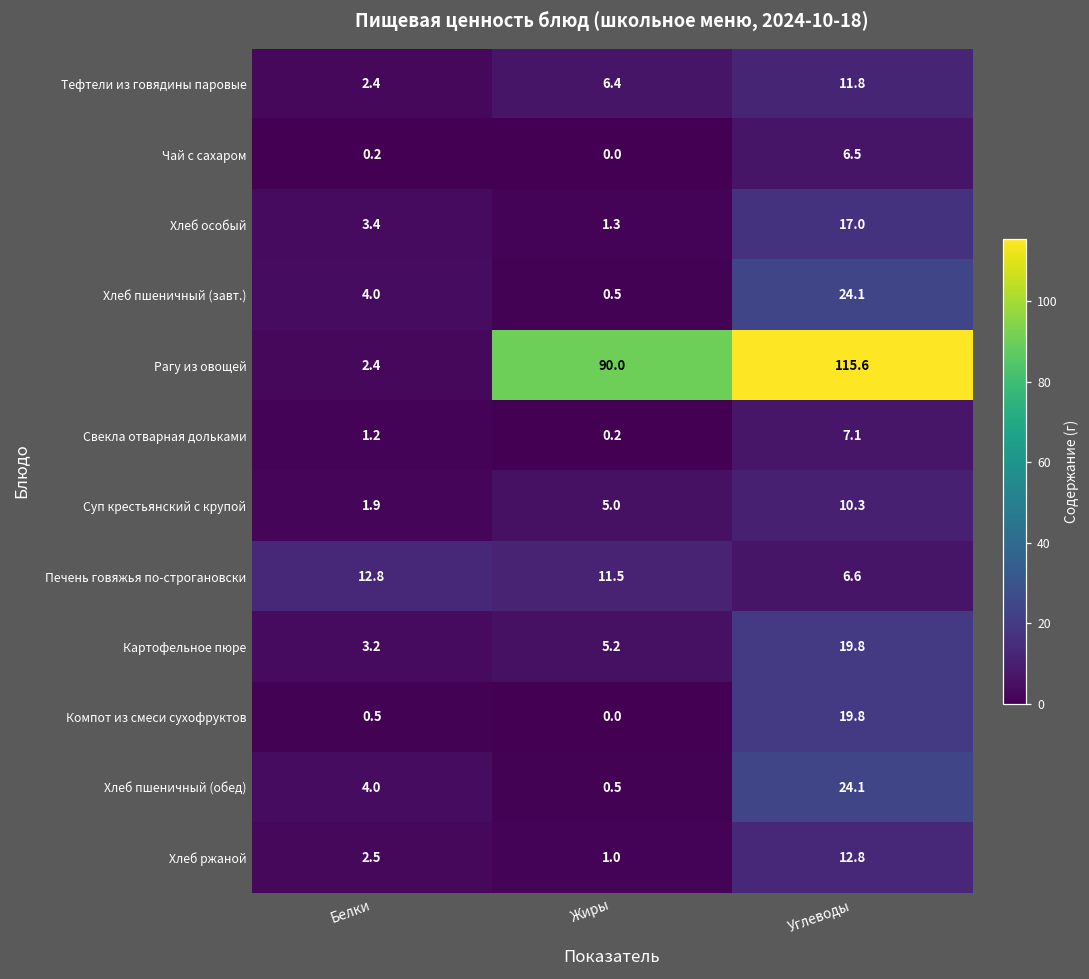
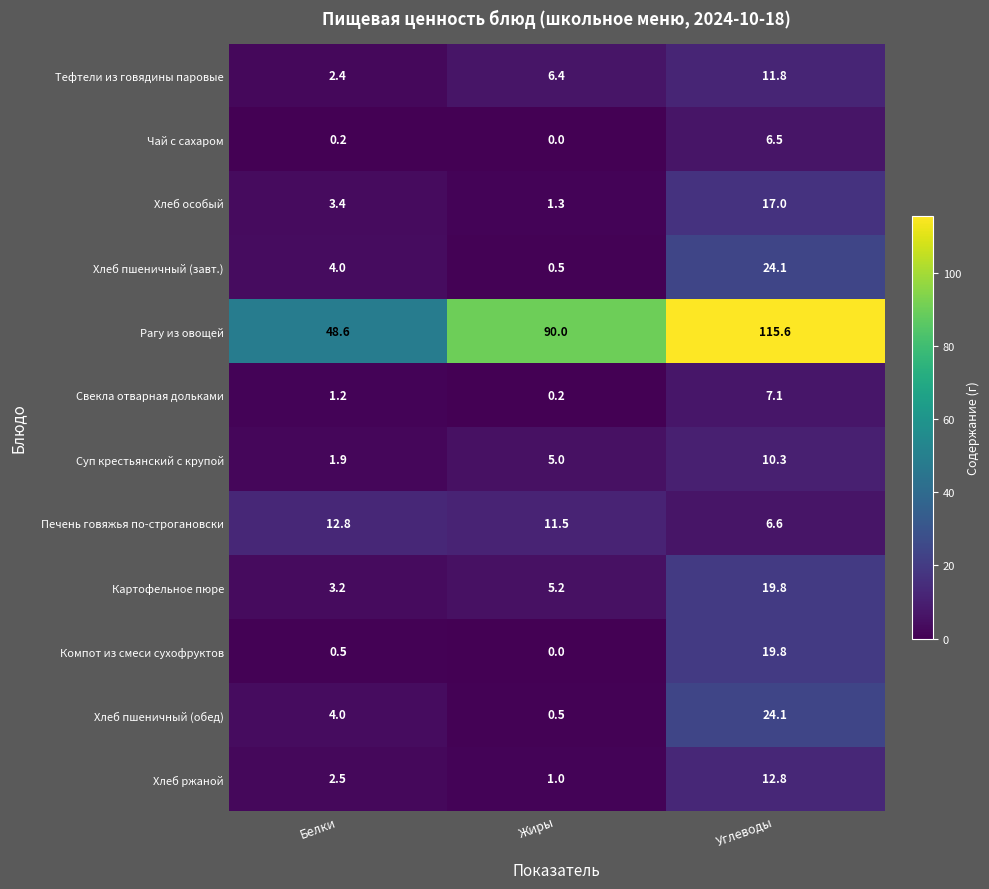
  {
    "Тефтели из говядины паровые": {
      "Белки": 2.4,
      "Жиры": 6.4,
      "Углеводы": 11.8
    },
    "Чай с сахаром": {
      "Белки": 0.2,
      "Жиры": 0.0,
      "Углеводы": 6.5
    },
    "Хлеб особый": {
      "Белки": 3.4,
      "Жиры": 1.3,
      "Углеводы": 17.0
    },
    "Хлеб пшеничный (завт.)": {
      "Белки": 4.0,
      "Жиры": 0.5,
      "Углеводы": 24.1
    },
    "Рагу из овощей": {
-     "Белки": 2.4,
+     "Белки": 48.6,
      "Жиры": 90.0,
      "Углеводы": 115.6
    },
    "Свекла отварная дольками": {
      "Белки": 1.2,
      "Жиры": 0.2,
      "Углеводы": 7.1
    },
    "Суп крестьянский с крупой": {
      "Белки": 1.9,
      "Жиры": 5.0,
      "Углеводы": 10.3
    },
    "Печень говяжья по-строгановски": {
      "Белки": 12.8,
      "Жиры": 11.5,
      "Углеводы": 6.6
    },
    "Картофельное пюре": {
      "Белки": 3.2,
      "Жиры": 5.2,
      "Углеводы": 19.8
    },
    "Компот из смеси сухофруктов": {
      "Белки": 0.5,
      "Жиры": 0.0,
      "Углеводы": 19.8
    },
    "Хлеб пшеничный (обед)": {
      "Белки": 4.0,
      "Жиры": 0.5,
      "Углеводы": 24.1
    },
    "Хлеб ржаной": {
      "Белки": 2.5,
      "Жиры": 1.0,
      "Углеводы": 12.8
    }
  }
